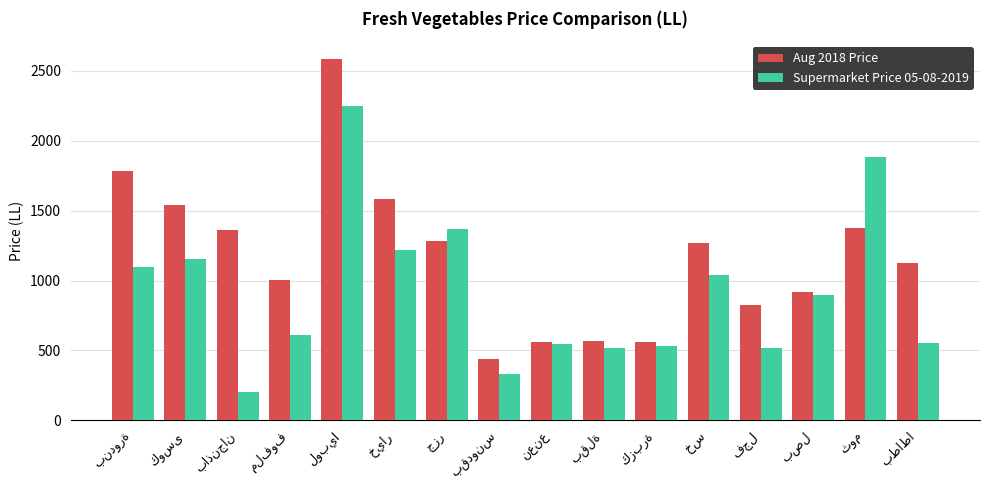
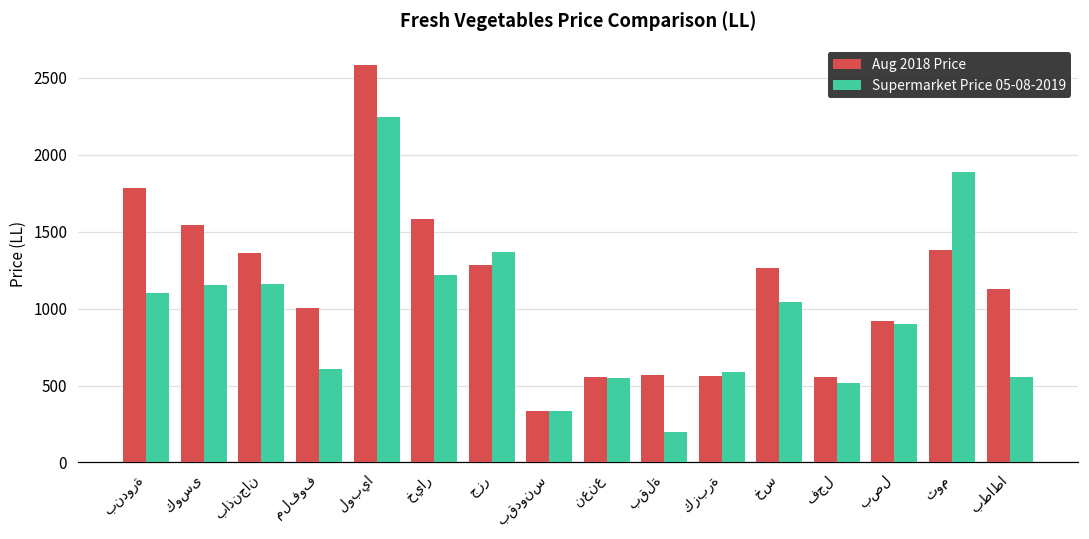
  {
    "Aug 2018 Price": {
      "بندورة": 1790,
      "كوسى": 1540,
      "باذنجان": 1360,
      "ملفوف": 1000,
      "لوبيا": 2580,
      "خيار": 1580,
      "جزر": 1290,
-     "بقدونس": 440,
+     "بقدونس": 340,
      "نعنع": 560,
      "بقلة": 570,
      "كزبرة": 560,
      "خس": 1260,
-     "فجل": 820,
+     "فجل": 550,
      "بصل": 920,
      "ثوم": 1380,
      "بطاطا": 1130
    },
    "Supermarket Price 05-08-2019": {
      "بندورة": 1100,
      "كوسى": 1150,
-     "باذنجان": 200,
+     "باذنجان": 1160,
      "ملفوف": 610,
      "لوبيا": 2250,
      "خيار": 1210,
      "جزر": 1370,
      "بقدونس": 330,
      "نعنع": 550,
-     "بقلة": 510,
-     "كزبرة": 530,
+     "بقلة": 200,
+     "كزبرة": 590,
      "خس": 1040,
      "فجل": 520,
      "بصل": 900,
      "ثوم": 1890,
      "بطاطا": 550
    }
  }
